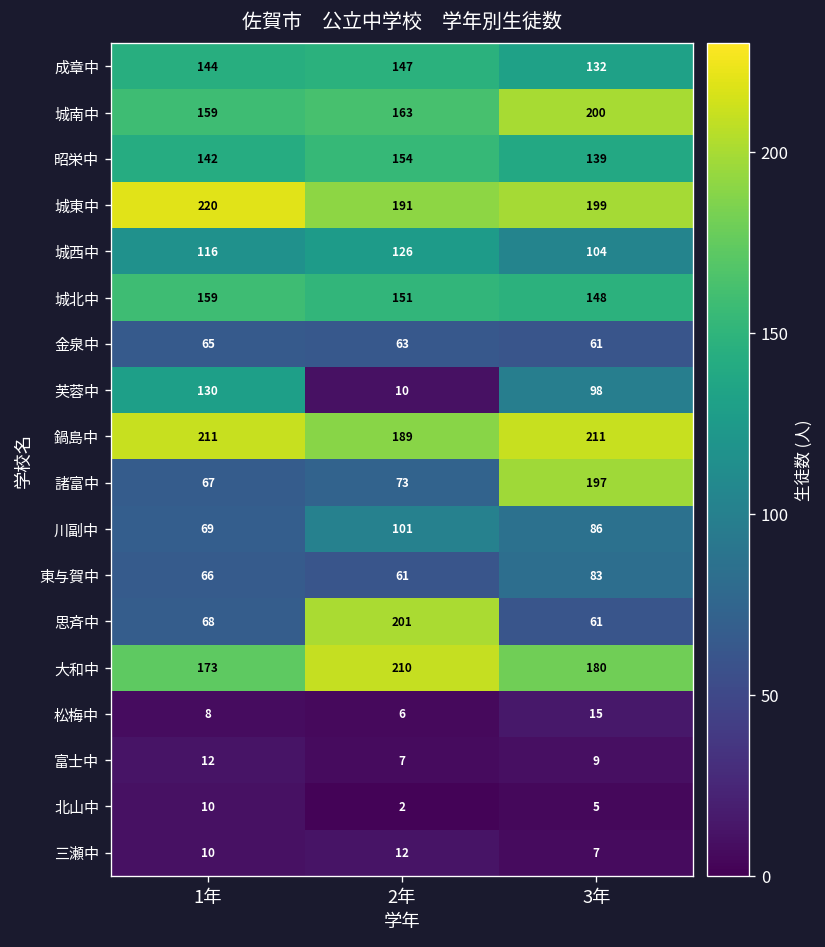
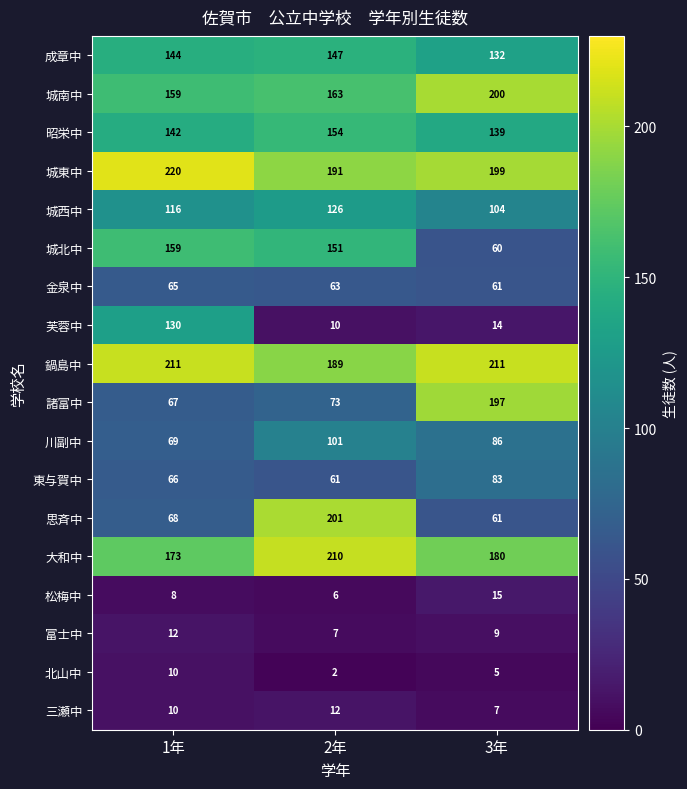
  {
    "成章中": {
      "1年": 144,
      "2年": 147,
      "3年": 132
    },
    "城南中": {
      "1年": 159,
      "2年": 163,
      "3年": 200
    },
    "昭栄中": {
      "1年": 142,
      "2年": 154,
      "3年": 139
    },
    "城東中": {
      "1年": 220,
      "2年": 191,
      "3年": 199
    },
    "城西中": {
      "1年": 116,
      "2年": 126,
      "3年": 104
    },
    "城北中": {
      "1年": 159,
      "2年": 151,
-     "3年": 148
+     "3年": 60
    },
    "金泉中": {
      "1年": 65,
      "2年": 63,
      "3年": 61
    },
    "芙蓉中": {
      "1年": 130,
      "2年": 10,
-     "3年": 98
+     "3年": 14
    },
    "鍋島中": {
      "1年": 211,
      "2年": 189,
      "3年": 211
    },
    "諸富中": {
      "1年": 67,
      "2年": 73,
      "3年": 197
    },
    "川副中": {
      "1年": 69,
      "2年": 101,
      "3年": 86
    },
    "東与賀中": {
      "1年": 66,
      "2年": 61,
      "3年": 83
    },
    "思斉中": {
      "1年": 68,
      "2年": 201,
      "3年": 61
    },
    "大和中": {
      "1年": 173,
      "2年": 210,
      "3年": 180
    },
    "松梅中": {
      "1年": 8,
      "2年": 6,
      "3年": 15
    },
    "富士中": {
      "1年": 12,
      "2年": 7,
      "3年": 9
    },
    "北山中": {
      "1年": 10,
      "2年": 2,
      "3年": 5
    },
    "三瀬中": {
      "1年": 10,
      "2年": 12,
      "3年": 7
    }
  }
